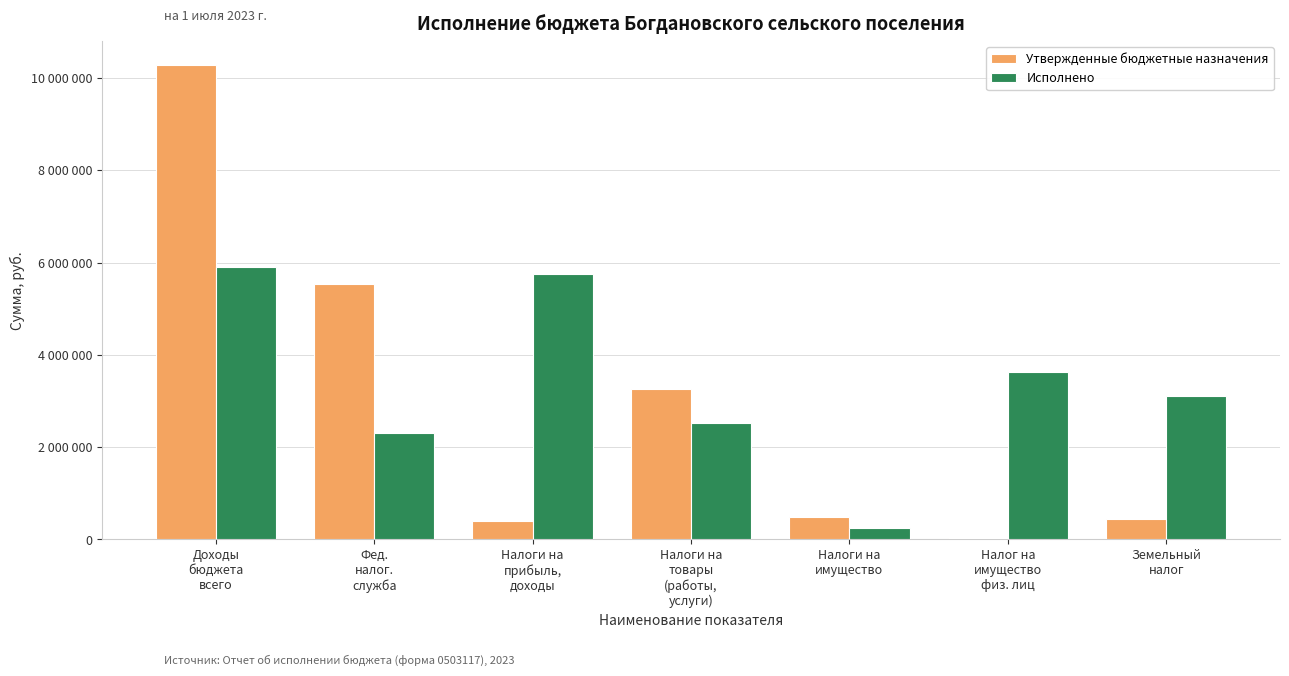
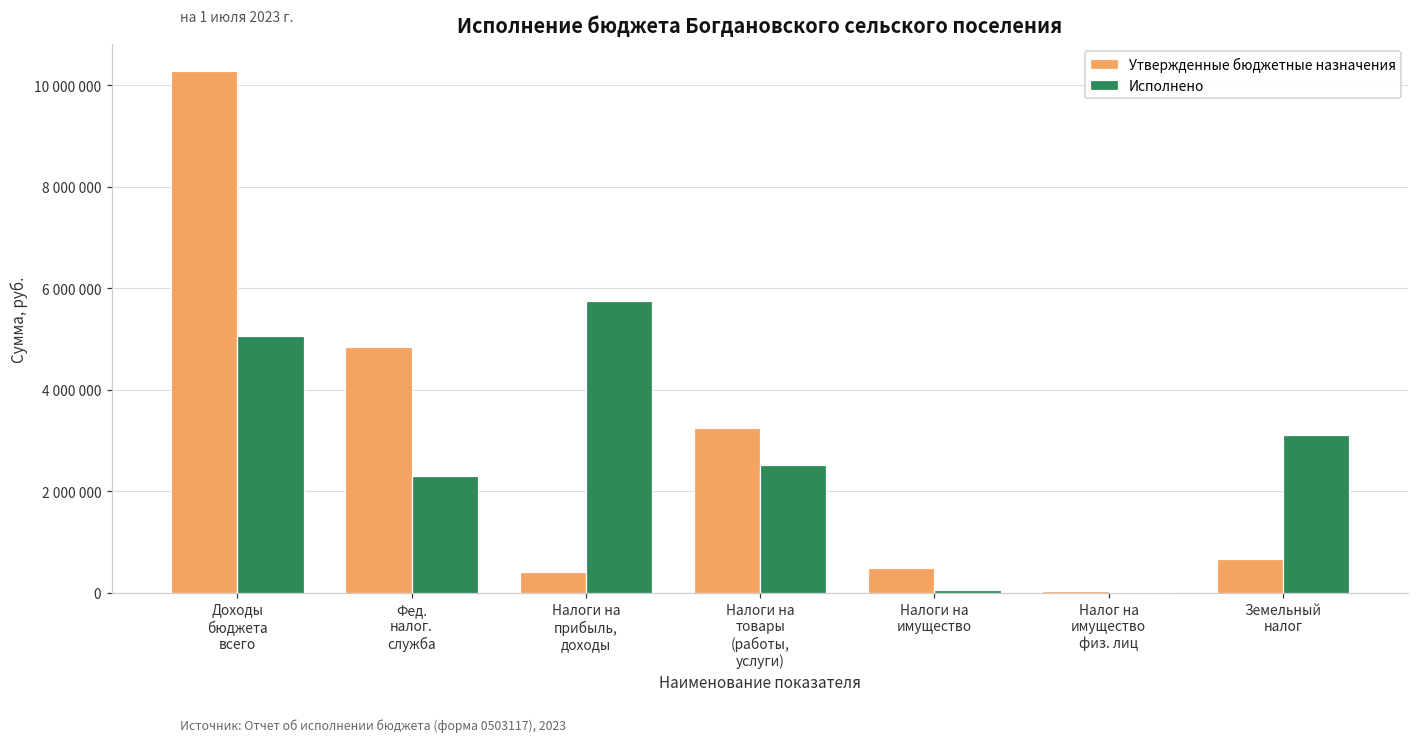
  {
    "Утвержденные бюджетные назначения": {
      "Доходы бюджета всего": 10300000,
-     "Фед. налог. служба": 5500000,
+     "Фед. налог. служба": 4800000,
      "Налоги на прибыль, доходы": 400000,
      "Налоги на товары (работы, услуги)": 3300000,
      "Налоги на имущество": 500000,
-     "Земельный налог": 400000
+     "Земельный налог": 700000
    },
    "Исполнено": {
-     "Доходы бюджета всего": 5900000,
+     "Доходы бюджета всего": 5100000,
      "Фед. налог. служба": 2300000,
      "Налоги на прибыль, доходы": 5800000,
      "Налоги на товары (работы, услуги)": 2500000,
-     "Налоги на имущество": 300000,
-     "Налог на имущество физ. лиц": 3600000,
+     "Налоги на имущество": 100000,
+     "Налог на имущество физ. лиц": 0,
      "Земельный налог": 3100000
    }
  }
